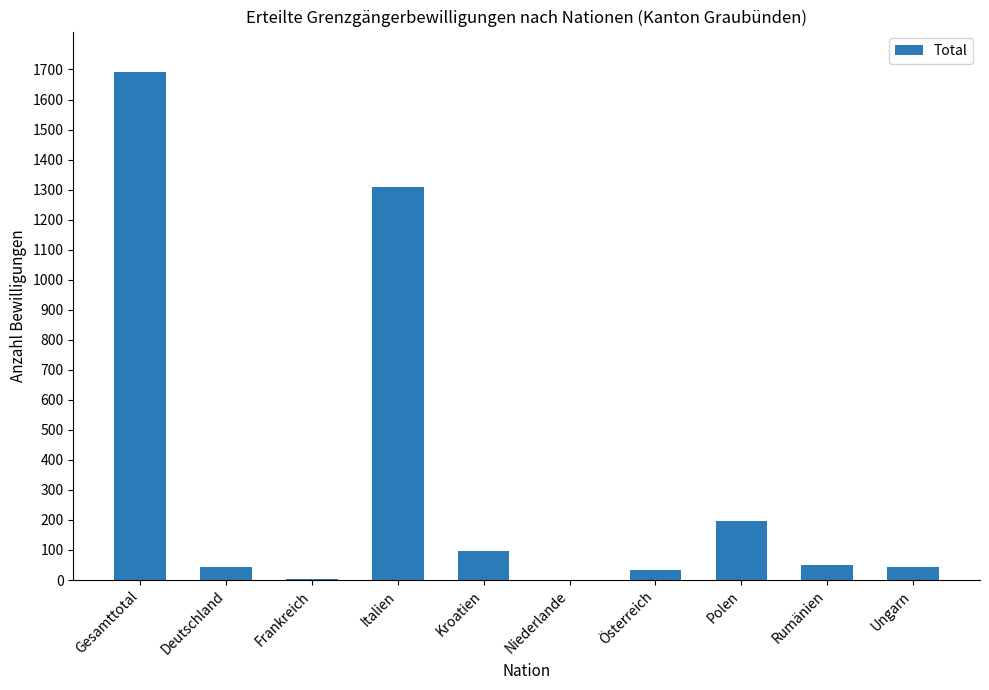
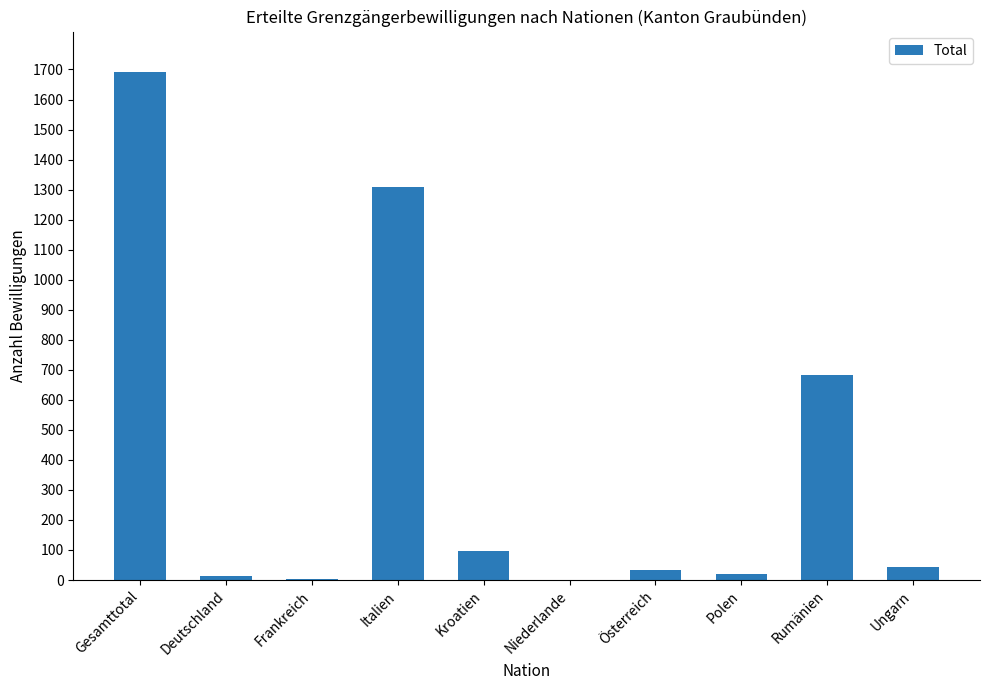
  {
    "Gesamttotal": 1690,
-   "Deutschland": 40,
+   "Deutschland": 20,
    "Italien": 1310,
    "Kroatien": 100,
    "Österreich": 30,
-   "Polen": 200,
-   "Rumänien": 50,
+   "Polen": 20,
+   "Rumänien": 680,
    "Ungarn": 40
  }
